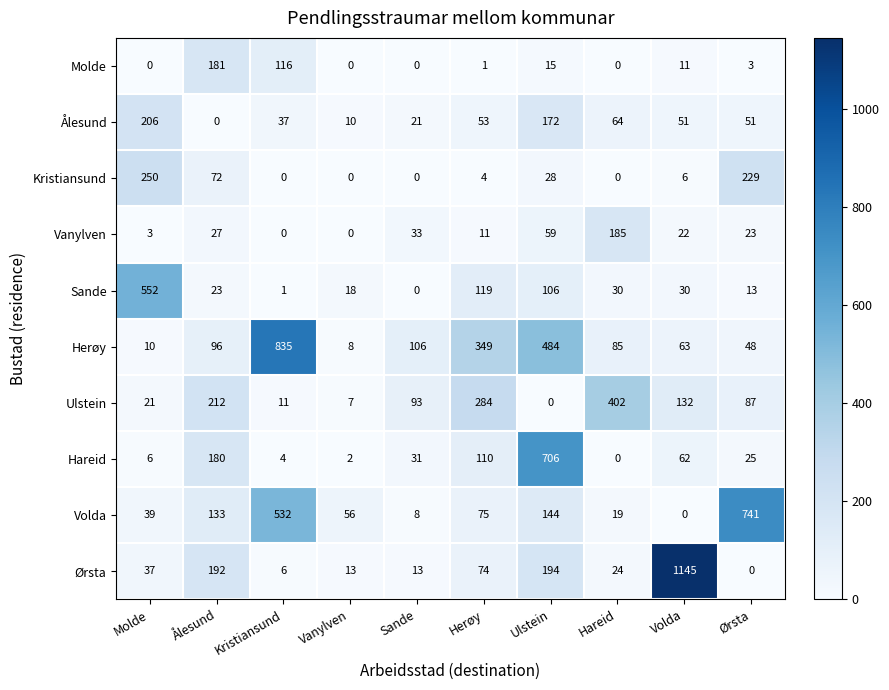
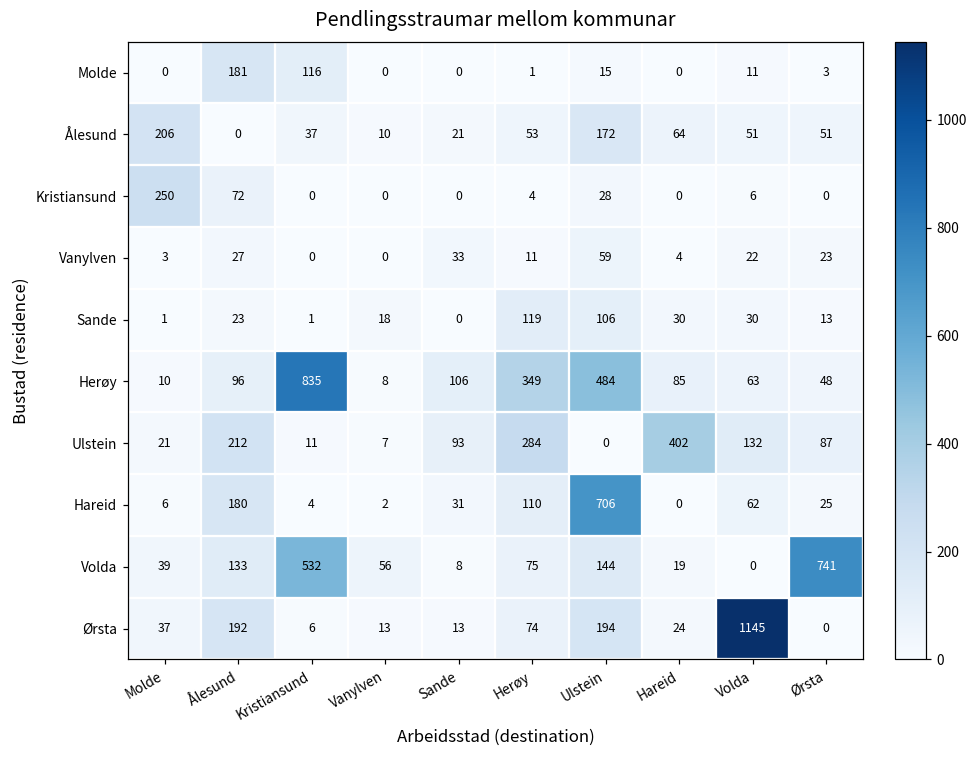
  {
    "Molde": {
      "Molde": 0,
      "Ålesund": 181,
      "Kristiansund": 116,
      "Vanylven": 0,
      "Sande": 0,
      "Herøy": 1,
      "Ulstein": 15,
      "Hareid": 0,
      "Volda": 11,
      "Ørsta": 3
    },
    "Ålesund": {
      "Molde": 206,
      "Ålesund": 0,
      "Kristiansund": 37,
      "Vanylven": 10,
      "Sande": 21,
      "Herøy": 53,
      "Ulstein": 172,
      "Hareid": 64,
      "Volda": 51,
      "Ørsta": 51
    },
    "Kristiansund": {
      "Molde": 250,
      "Ålesund": 72,
      "Kristiansund": 0,
      "Vanylven": 0,
      "Sande": 0,
      "Herøy": 4,
      "Ulstein": 28,
      "Hareid": 0,
      "Volda": 6,
-     "Ørsta": 229
+     "Ørsta": 0
    },
    "Vanylven": {
      "Molde": 3,
      "Ålesund": 27,
      "Kristiansund": 0,
      "Vanylven": 0,
      "Sande": 33,
      "Herøy": 11,
      "Ulstein": 59,
-     "Hareid": 185,
+     "Hareid": 4,
      "Volda": 22,
      "Ørsta": 23
    },
    "Sande": {
-     "Molde": 552,
+     "Molde": 1,
      "Ålesund": 23,
      "Kristiansund": 1,
      "Vanylven": 18,
      "Sande": 0,
      "Herøy": 119,
      "Ulstein": 106,
      "Hareid": 30,
      "Volda": 30,
      "Ørsta": 13
    },
    "Herøy": {
      "Molde": 10,
      "Ålesund": 96,
      "Kristiansund": 835,
      "Vanylven": 8,
      "Sande": 106,
      "Herøy": 349,
      "Ulstein": 484,
      "Hareid": 85,
      "Volda": 63,
      "Ørsta": 48
    },
    "Ulstein": {
      "Molde": 21,
      "Ålesund": 212,
      "Kristiansund": 11,
      "Vanylven": 7,
      "Sande": 93,
      "Herøy": 284,
      "Ulstein": 0,
      "Hareid": 402,
      "Volda": 132,
      "Ørsta": 87
    },
    "Hareid": {
      "Molde": 6,
      "Ålesund": 180,
      "Kristiansund": 4,
      "Vanylven": 2,
      "Sande": 31,
      "Herøy": 110,
      "Ulstein": 706,
      "Hareid": 0,
      "Volda": 62,
      "Ørsta": 25
    },
    "Volda": {
      "Molde": 39,
      "Ålesund": 133,
      "Kristiansund": 532,
      "Vanylven": 56,
      "Sande": 8,
      "Herøy": 75,
      "Ulstein": 144,
      "Hareid": 19,
      "Volda": 0,
      "Ørsta": 741
    },
    "Ørsta": {
      "Molde": 37,
      "Ålesund": 192,
      "Kristiansund": 6,
      "Vanylven": 13,
      "Sande": 13,
      "Herøy": 74,
      "Ulstein": 194,
      "Hareid": 24,
      "Volda": 1145,
      "Ørsta": 0
    }
  }
